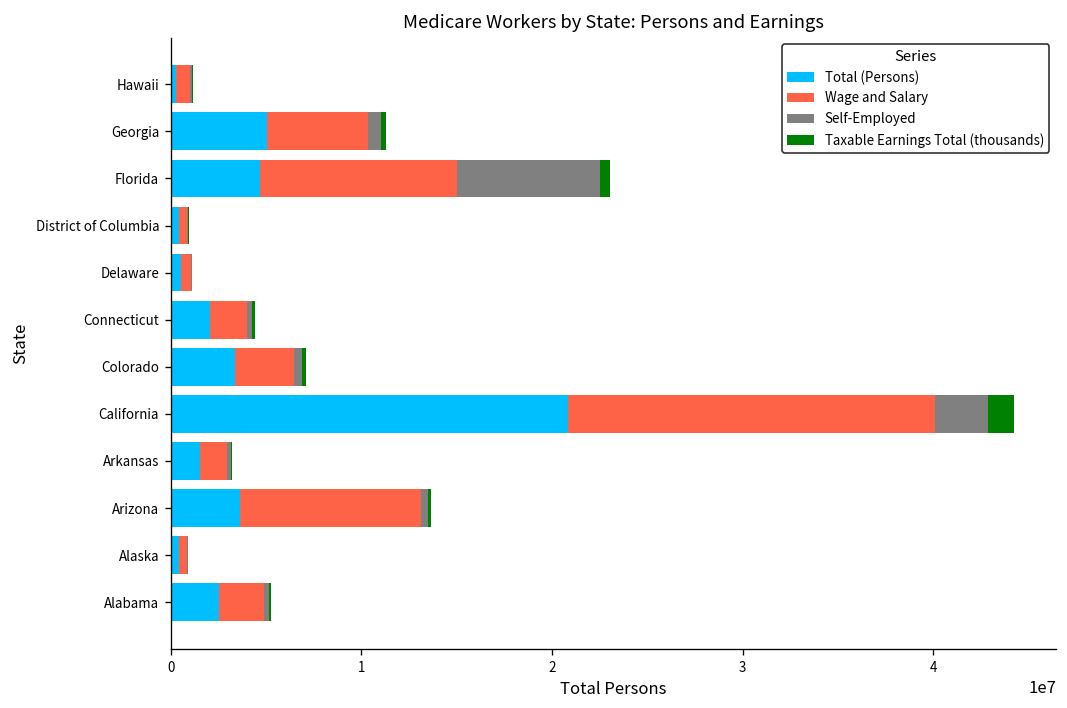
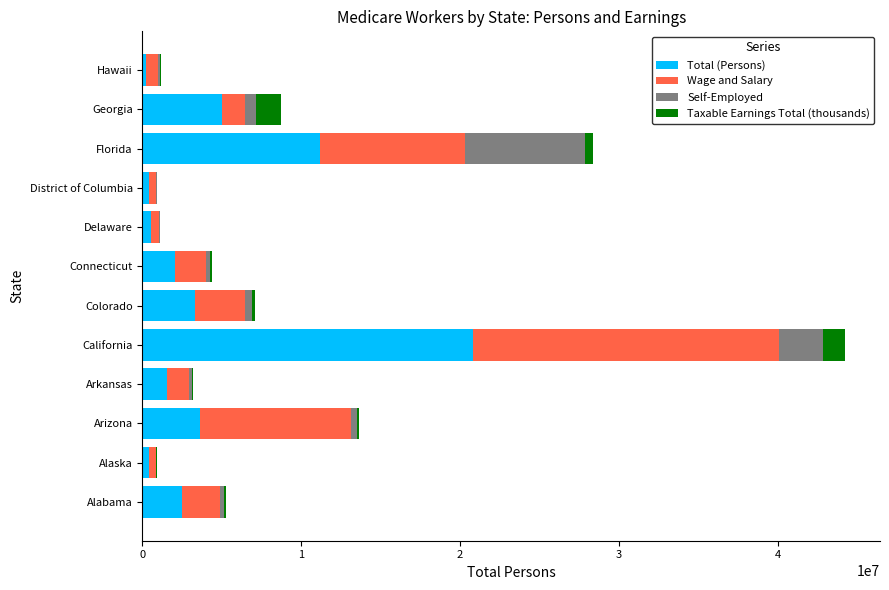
  {
    "Total (Persons)": {
      "Hawaii": 300000,
      "Georgia": 5000000,
-     "Florida": 4700000,
+     "Florida": 11200000,
      "District of Columbia": 400000,
      "Delaware": 500000,
      "Connecticut": 2100000,
      "Colorado": 3300000,
      "California": 20800000,
      "Arkansas": 1500000,
      "Arizona": 3600000,
      "Alaska": 400000,
      "Alabama": 2500000
    },
    "Wage and Salary": {
      "Hawaii": 800000,
-     "Georgia": 5300000,
-     "Florida": 10300000,
+     "Georgia": 1400000,
+     "Florida": 9200000,
      "District of Columbia": 400000,
      "Delaware": 500000,
      "Connecticut": 1900000,
      "Colorado": 3100000,
      "California": 19300000,
      "Arkansas": 1400000,
      "Arizona": 9500000,
      "Alaska": 400000,
      "Alabama": 2400000
    },
    "Self-Employed": {
      "Georgia": 700000,
      "Florida": 7500000,
      "Connecticut": 200000,
      "Colorado": 400000,
      "California": 2800000,
      "Arkansas": 200000,
      "Arizona": 400000,
      "Alabama": 300000
    },
    "Taxable Earnings Total (thousands)": {
-     "Georgia": 300000,
+     "Georgia": 1600000,
      "Florida": 500000,
      "Colorado": 200000,
      "California": 1400000,
      "Arizona": 200000
    }
  }
